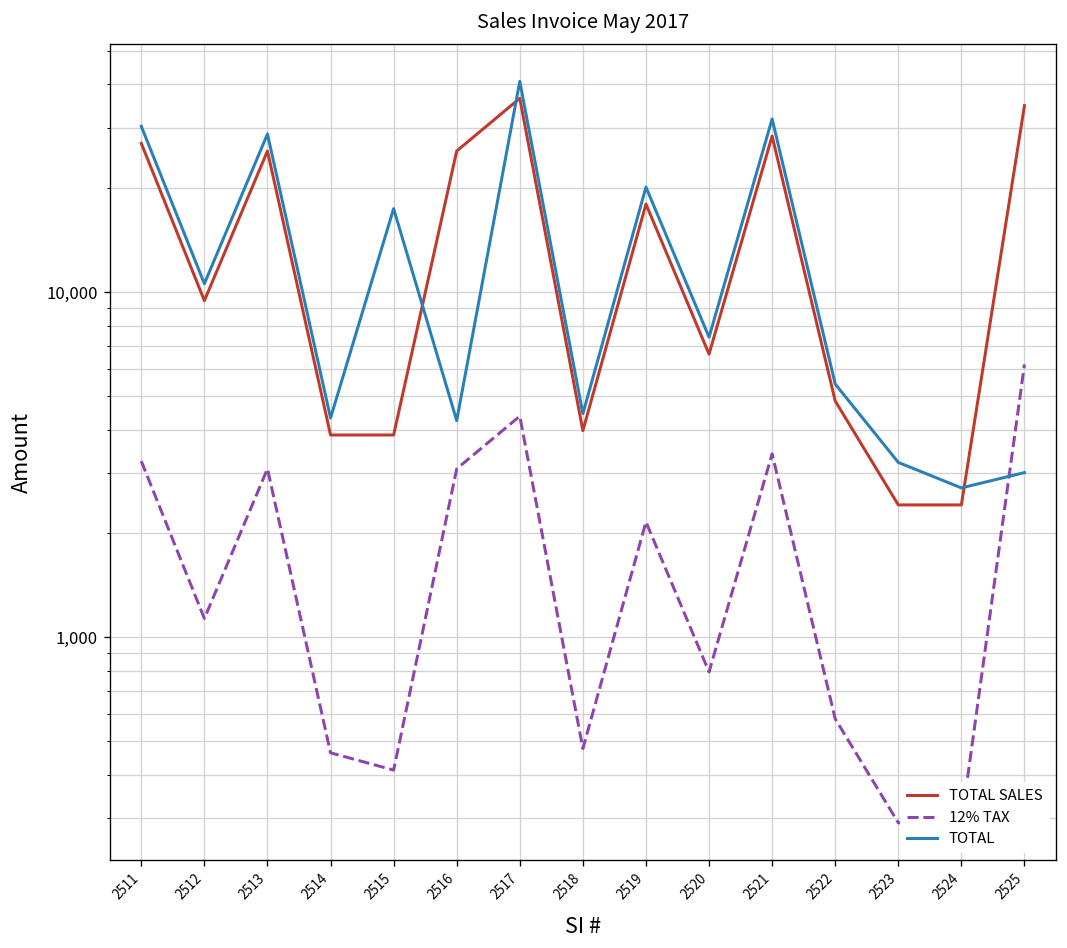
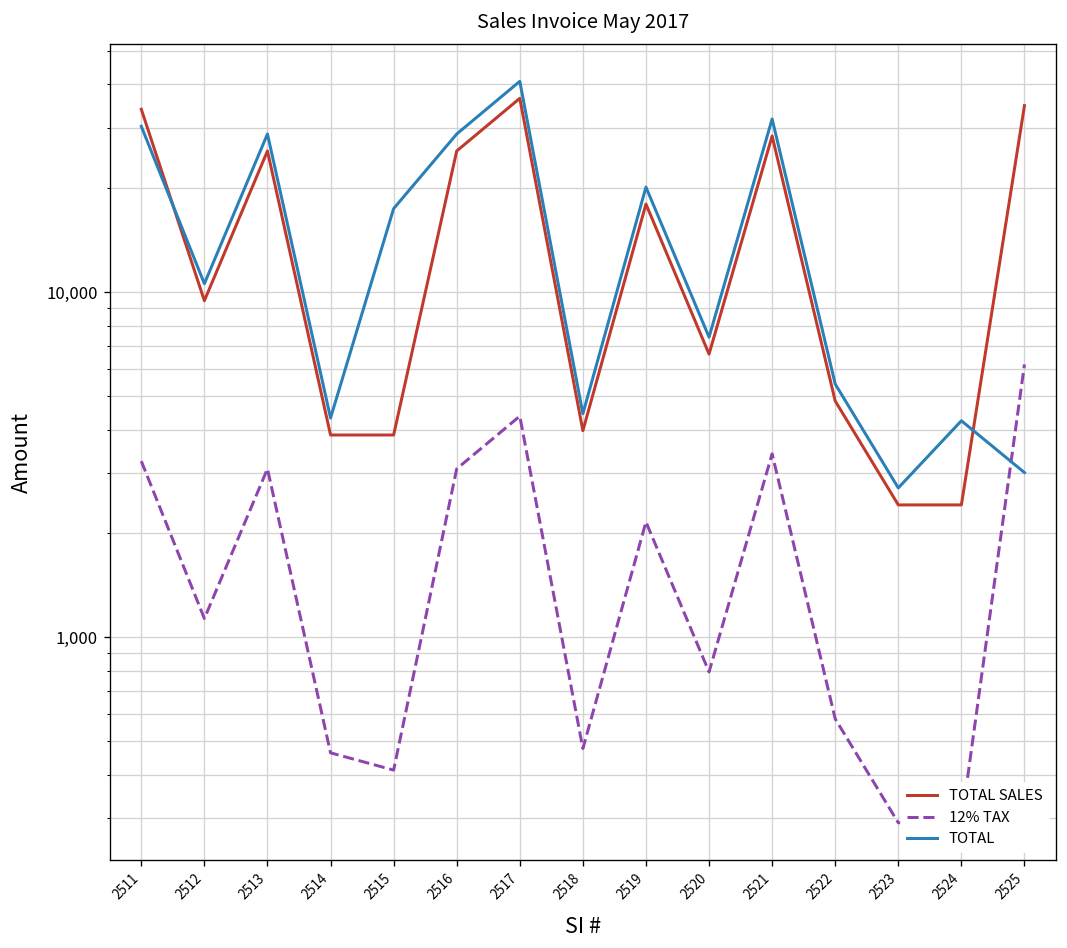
  {
    "TOTAL SALES": {
-     "2511": "27,000",
+     "2511": "34,000",
      "2512": "9,500",
      "2513": "26,000",
      "2514": "3,900",
      "2515": "3,900",
      "2516": "26,000",
      "2517": "36,000",
      "2518": "4,000",
      "2519": "18,000",
      "2520": "6,600",
      "2521": "28,000",
      "2522": "4,800",
      "2523": "2,400",
      "2524": "2,400",
      "2525": "35,000"
    },
    "12% TAX": {
      "2511": "3,200",
      "2512": "1,130",
      "2513": "3,100",
      "2514": "460",
      "2515": "410",
      "2516": "3,100",
      "2517": "4,400",
      "2518": "480",
      "2519": "2,200",
      "2520": "790",
      "2521": "3,400",
      "2522": "580",
      "2523": "290",
      "2525": "6,200"
    },
    "TOTAL": {
      "2511": "30,000",
      "2512": "10,600",
      "2513": "29,000",
      "2514": "4,300",
      "2515": "17,000",
-     "2516": "4,200",
+     "2516": "29,000",
      "2517": "41,000",
      "2518": "4,400",
      "2519": "20,000",
      "2520": "7,400",
      "2521": "32,000",
      "2522": "5,400",
-     "2523": "3,200",
-     "2524": "2,700",
+     "2523": "2,700",
+     "2524": "4,200",
      "2525": "3,000"
    }
  }
